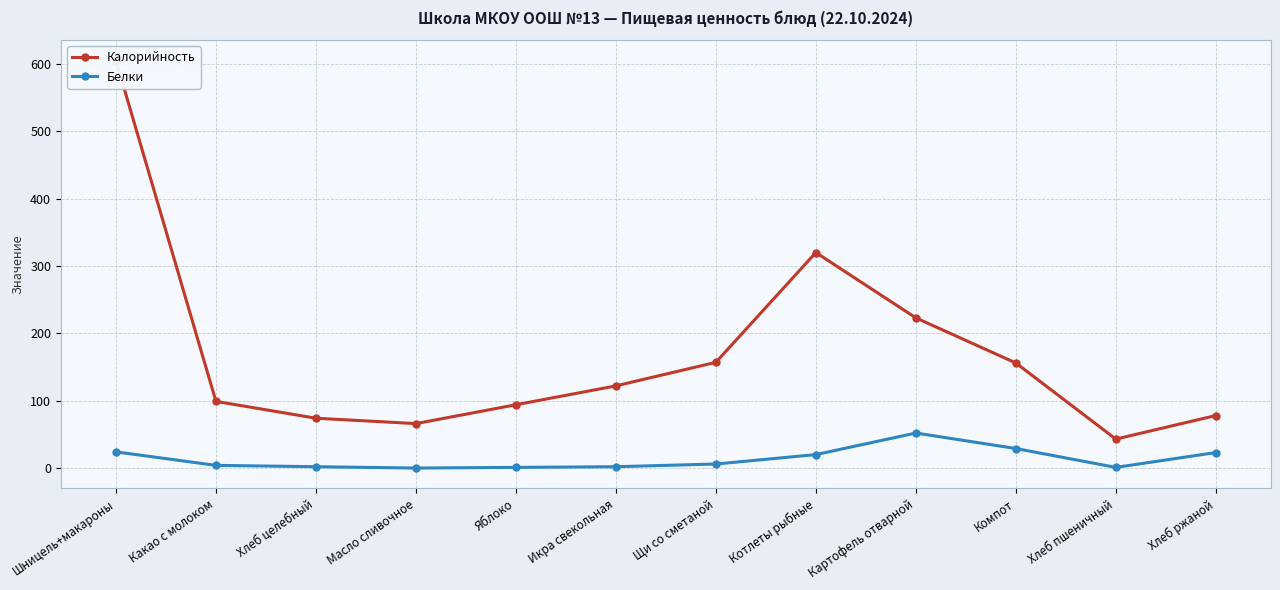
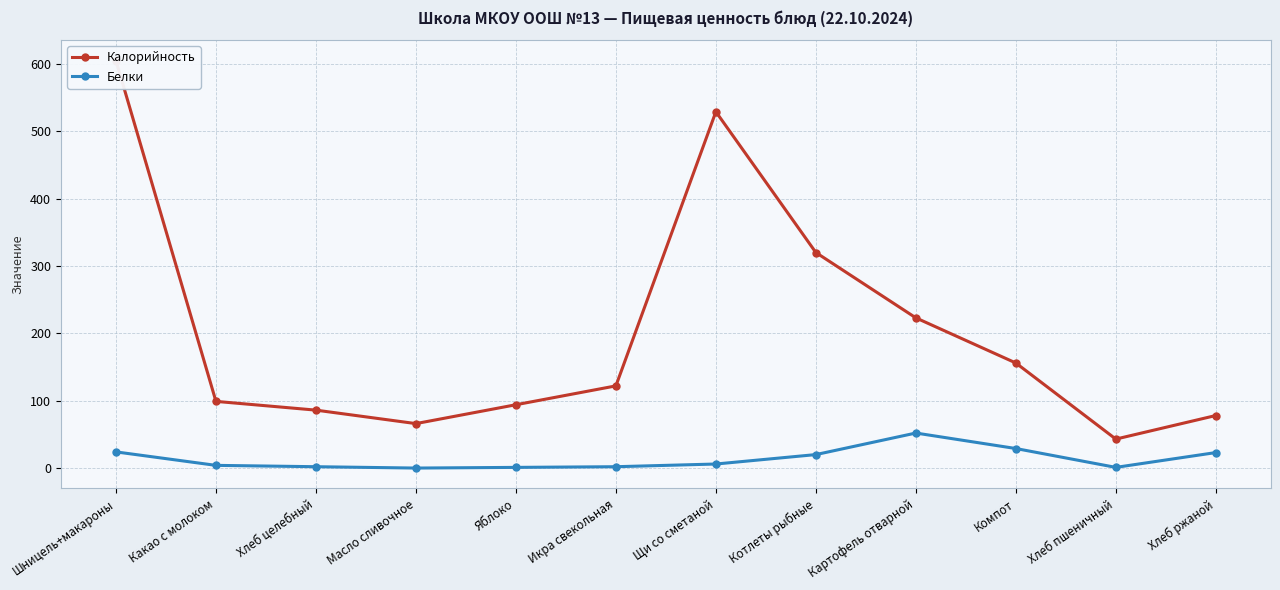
  {
    "Калорийность": {
      "Какао с молоком": 100,
-     "Хлеб целебный": 70,
+     "Хлеб целебный": 90,
      "Масло сливочное": 70,
      "Яблоко": 90,
      "Икра свекольная": 120,
-     "Щи со сметаной": 160,
+     "Щи со сметаной": 530,
      "Котлеты рыбные": 320,
      "Картофель отварной": 220,
      "Компот": 160,
      "Хлеб пшеничный": 40,
      "Хлеб ржаной": 80
    },
    "Белки": {
      "Шницель+макароны": 20,
      "Какао с молоком": 0,
      "Хлеб целебный": 0,
      "Масло сливочное": 0,
      "Яблоко": 0,
      "Икра свекольная": 0,
      "Щи со сметаной": 10,
      "Котлеты рыбные": 20,
      "Картофель отварной": 50,
      "Компот": 30,
      "Хлеб пшеничный": 0,
      "Хлеб ржаной": 20
    }
  }
